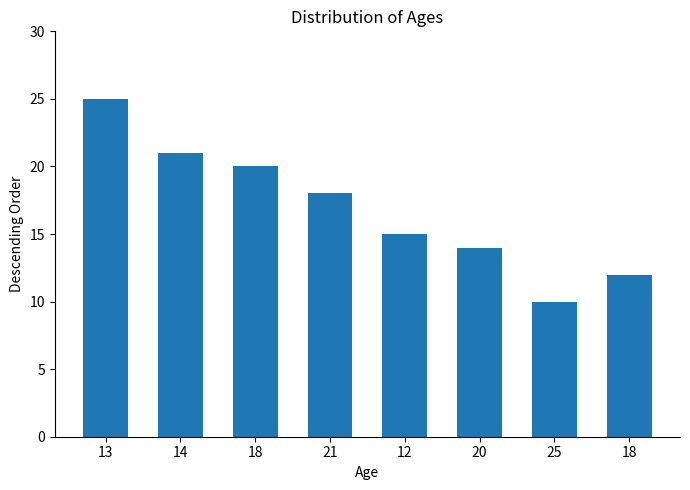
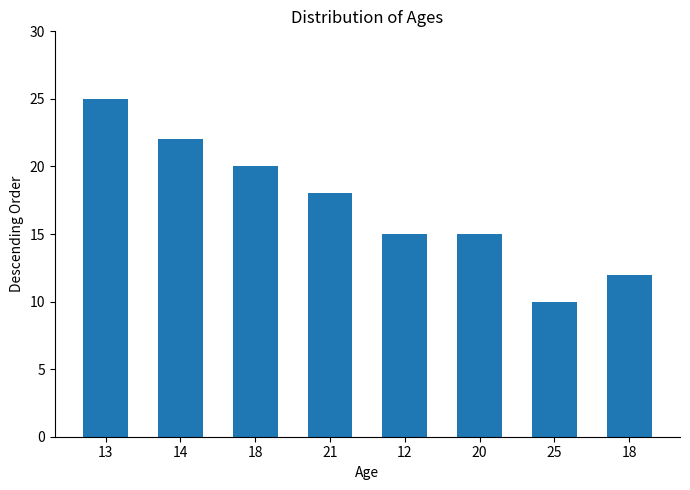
  {
    "13": 25,
-   "14": 21,
+   "14": 22,
    "21": 18,
    "12": 15,
-   "20": 14,
+   "20": 15,
    "25": 10
  }
